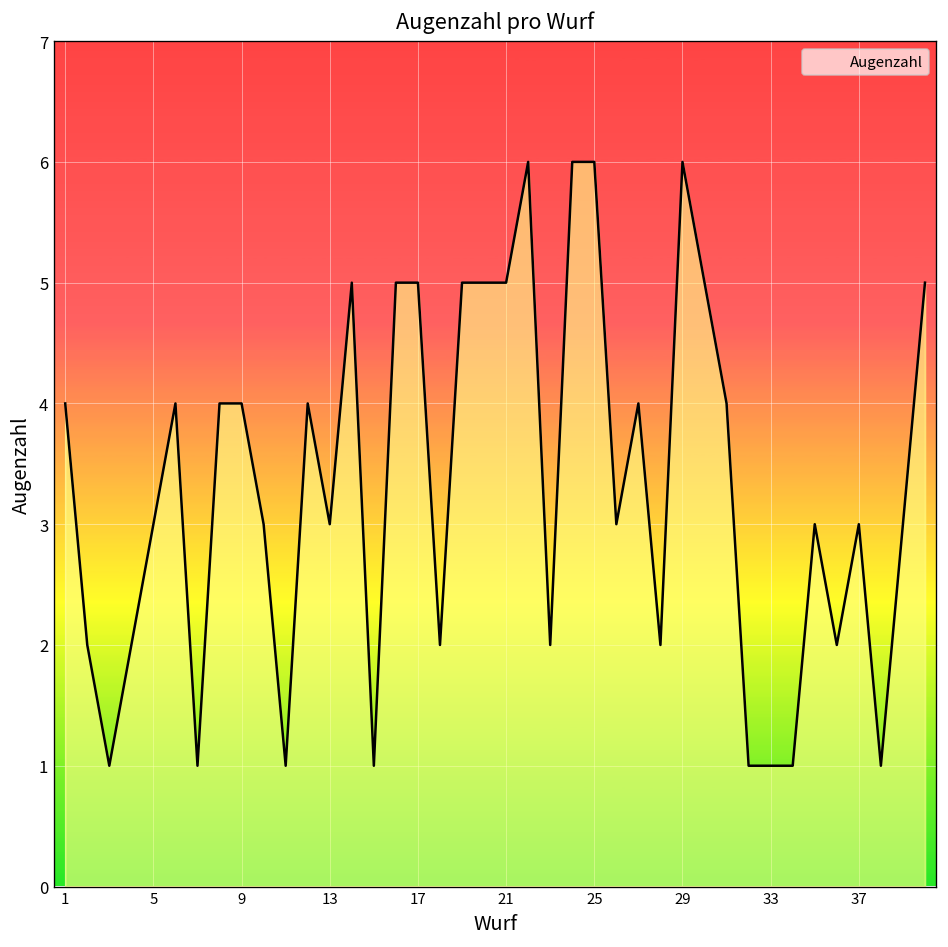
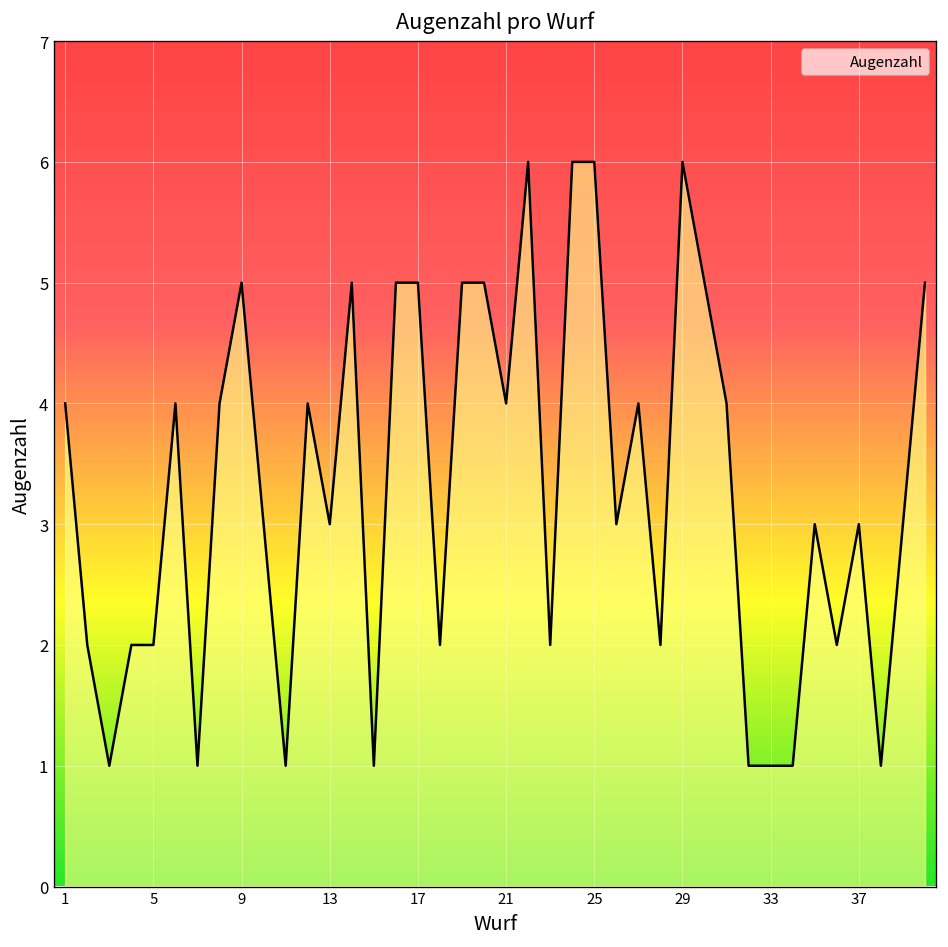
  {
    "1": 4,
-   "5": 3,
-   "9": 4,
+   "5": 2,
+   "9": 5,
    "13": 3,
    "17": 5,
-   "21": 5,
+   "21": 4,
    "25": 6,
    "29": 6,
    "33": 1,
    "37": 3
  }
